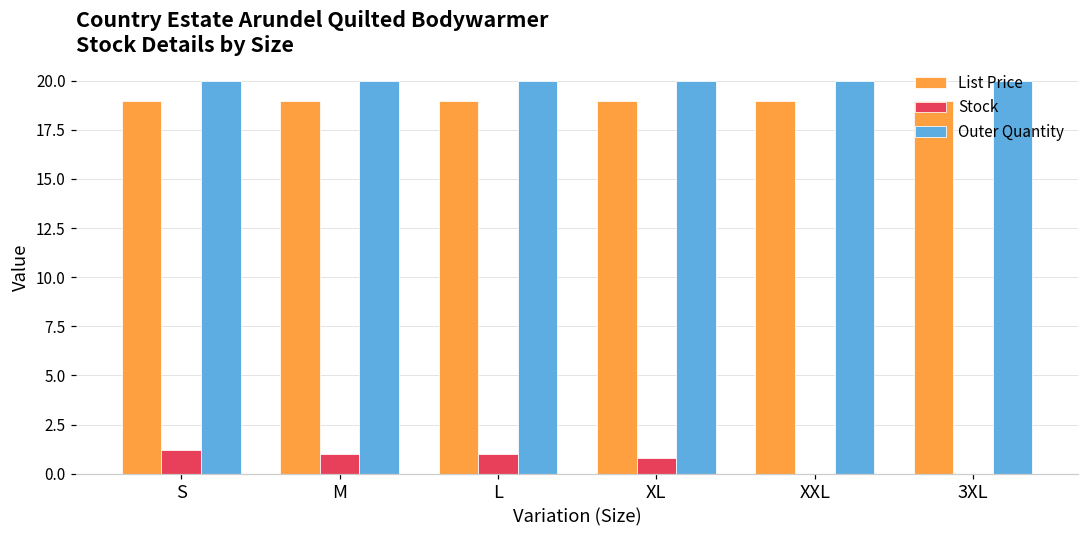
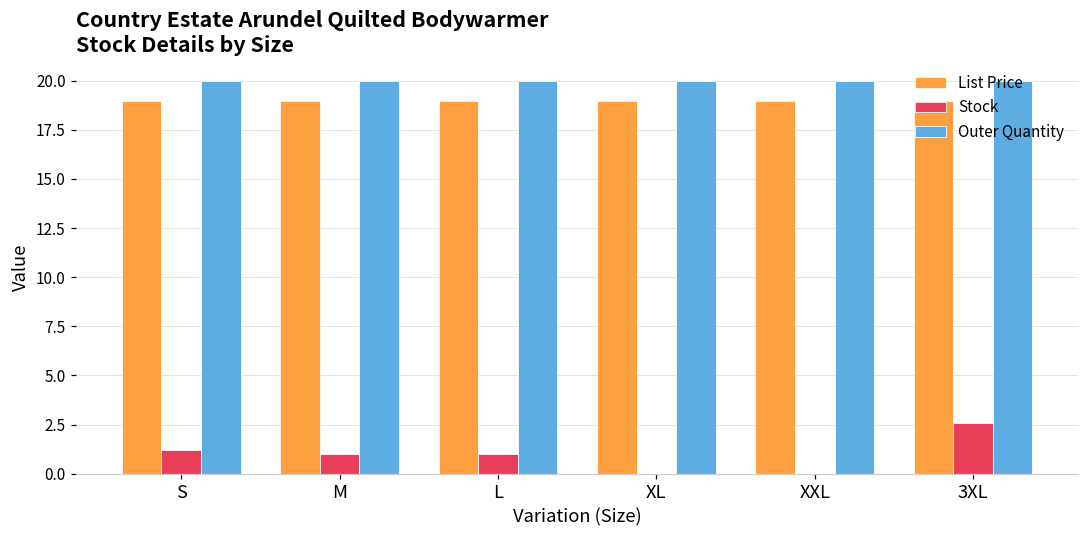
  {
    "List Price": {
      "S": 19.0,
      "M": 19.0,
      "L": 19.0,
      "XL": 19.0,
      "XXL": 19.0,
      "3XL": 19.0
    },
    "Stock": {
      "S": 1.2,
      "M": 1.0,
      "L": 1.0,
-     "XL": 0.8,
+     "XL": 0.0,
      "XXL": 0.0,
-     "3XL": 0.0
+     "3XL": 2.6
    },
    "Outer Quantity": {
      "S": 20.0,
      "M": 20.0,
      "L": 20.0,
      "XL": 20.0,
      "XXL": 20.0,
      "3XL": 20.0
    }
  }
